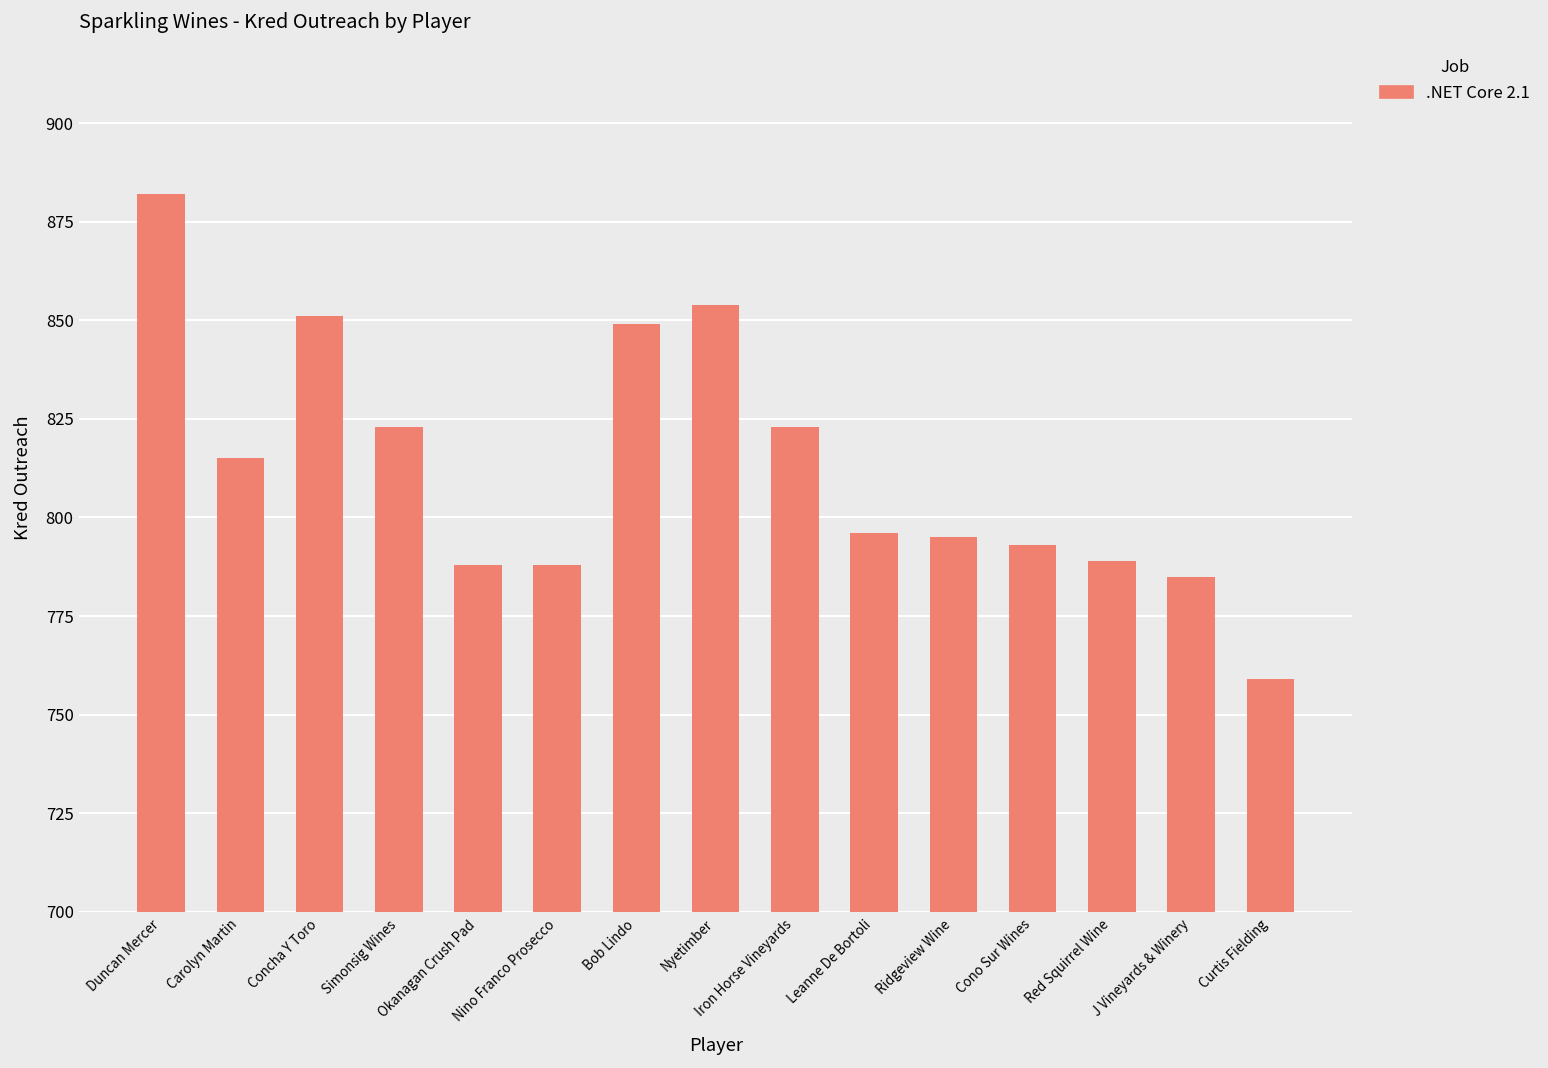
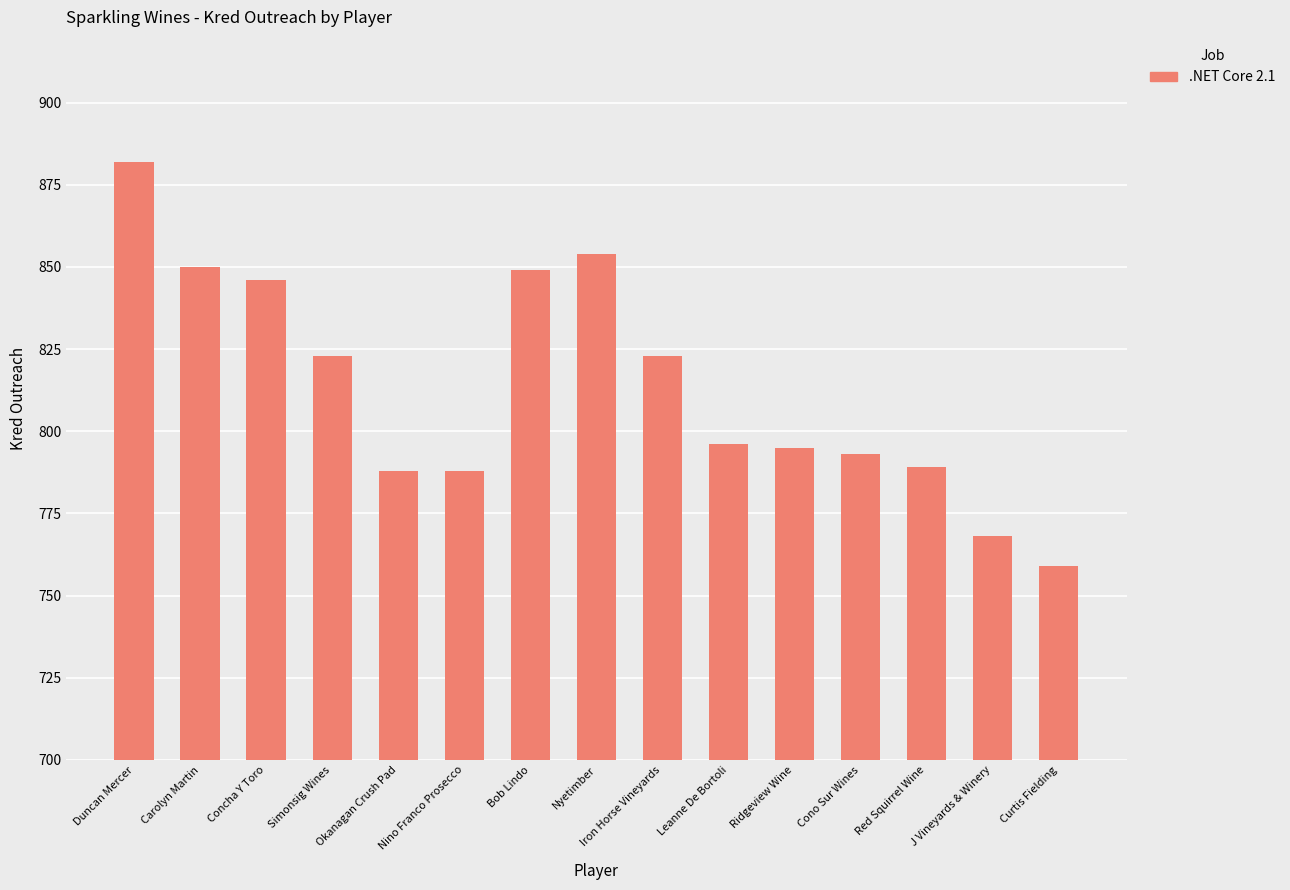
  {
    "Duncan Mercer": 882,
-   "Carolyn Martin": 815,
-   "Concha Y Toro": 851,
+   "Carolyn Martin": 850,
+   "Concha Y Toro": 846,
    "Simonsig Wines": 823,
    "Okanagan Crush Pad": 788,
    "Nino Franco Prosecco": 788,
    "Bob Lindo": 849,
    "Nyetimber": 854,
    "Iron Horse Vineyards": 823,
    "Leanne De Bortoli": 796,
    "Ridgeview Wine": 795,
    "Cono Sur Wines": 793,
    "Red Squirrel Wine": 789,
-   "J Vineyards & Winery": 785,
+   "J Vineyards & Winery": 768,
    "Curtis Fielding": 759
  }
